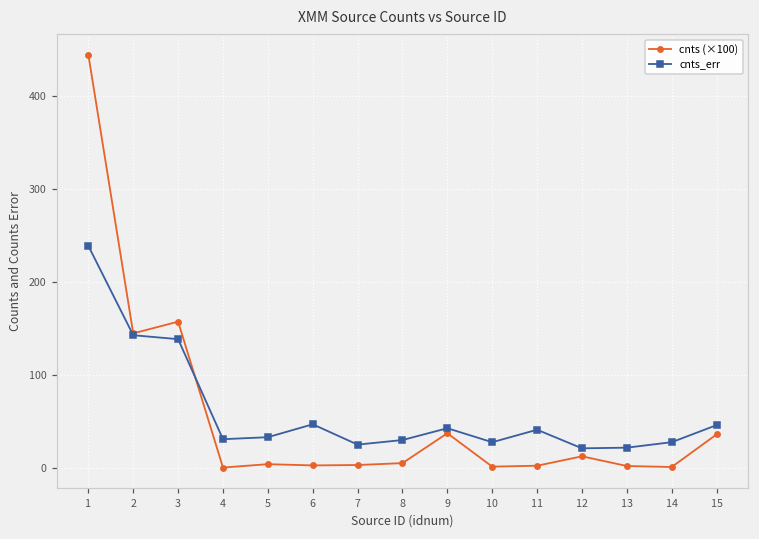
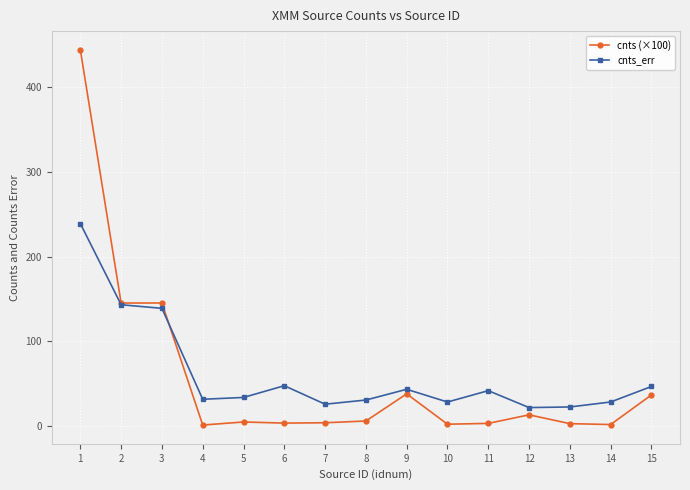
  {
    "cnts (×100)": {
      "1": 440,
-     "3": 160,
+     "3": 150,
      "4": 0,
      "5": 0,
      "6": 0,
      "7": 0,
      "8": 10,
      "9": 40,
      "10": 0,
      "11": 0,
      "12": 10,
      "13": 0,
      "14": 0,
      "15": 40
    },
    "cnts_err": {
      "1": 240,
      "3": 140,
      "4": 30,
      "5": 30,
      "6": 50,
      "7": 30,
      "8": 30,
      "9": 40,
      "10": 30,
      "11": 40,
      "12": 20,
      "13": 20,
      "14": 30,
      "15": 50
    }
  }
